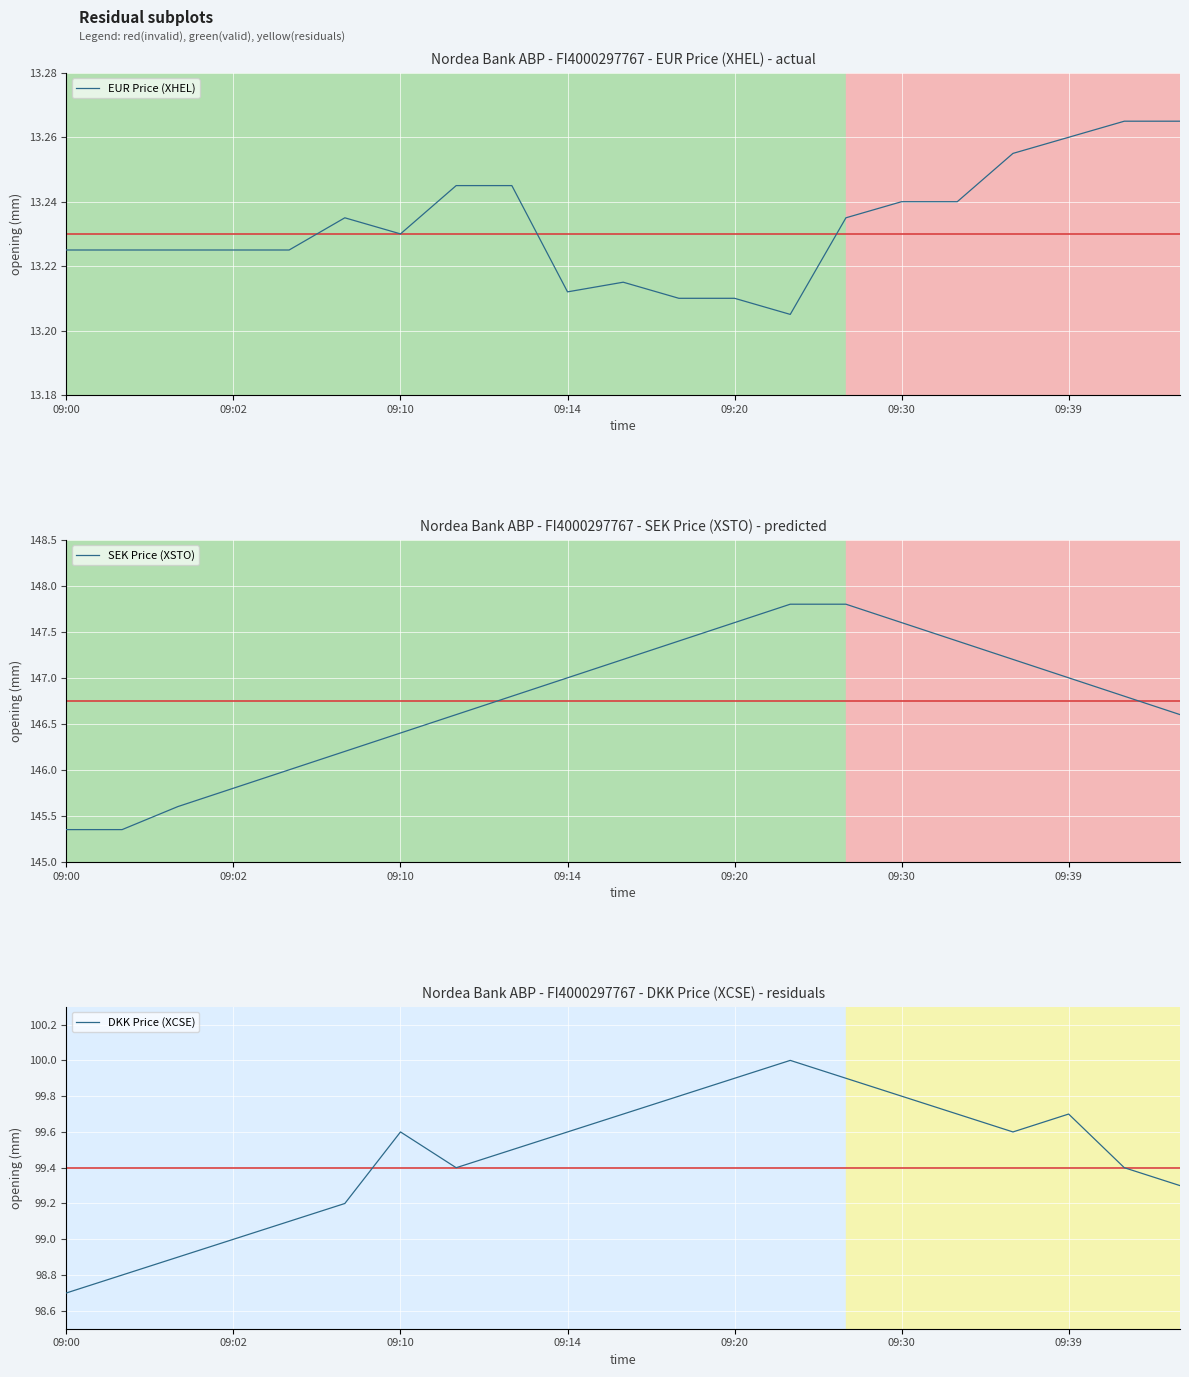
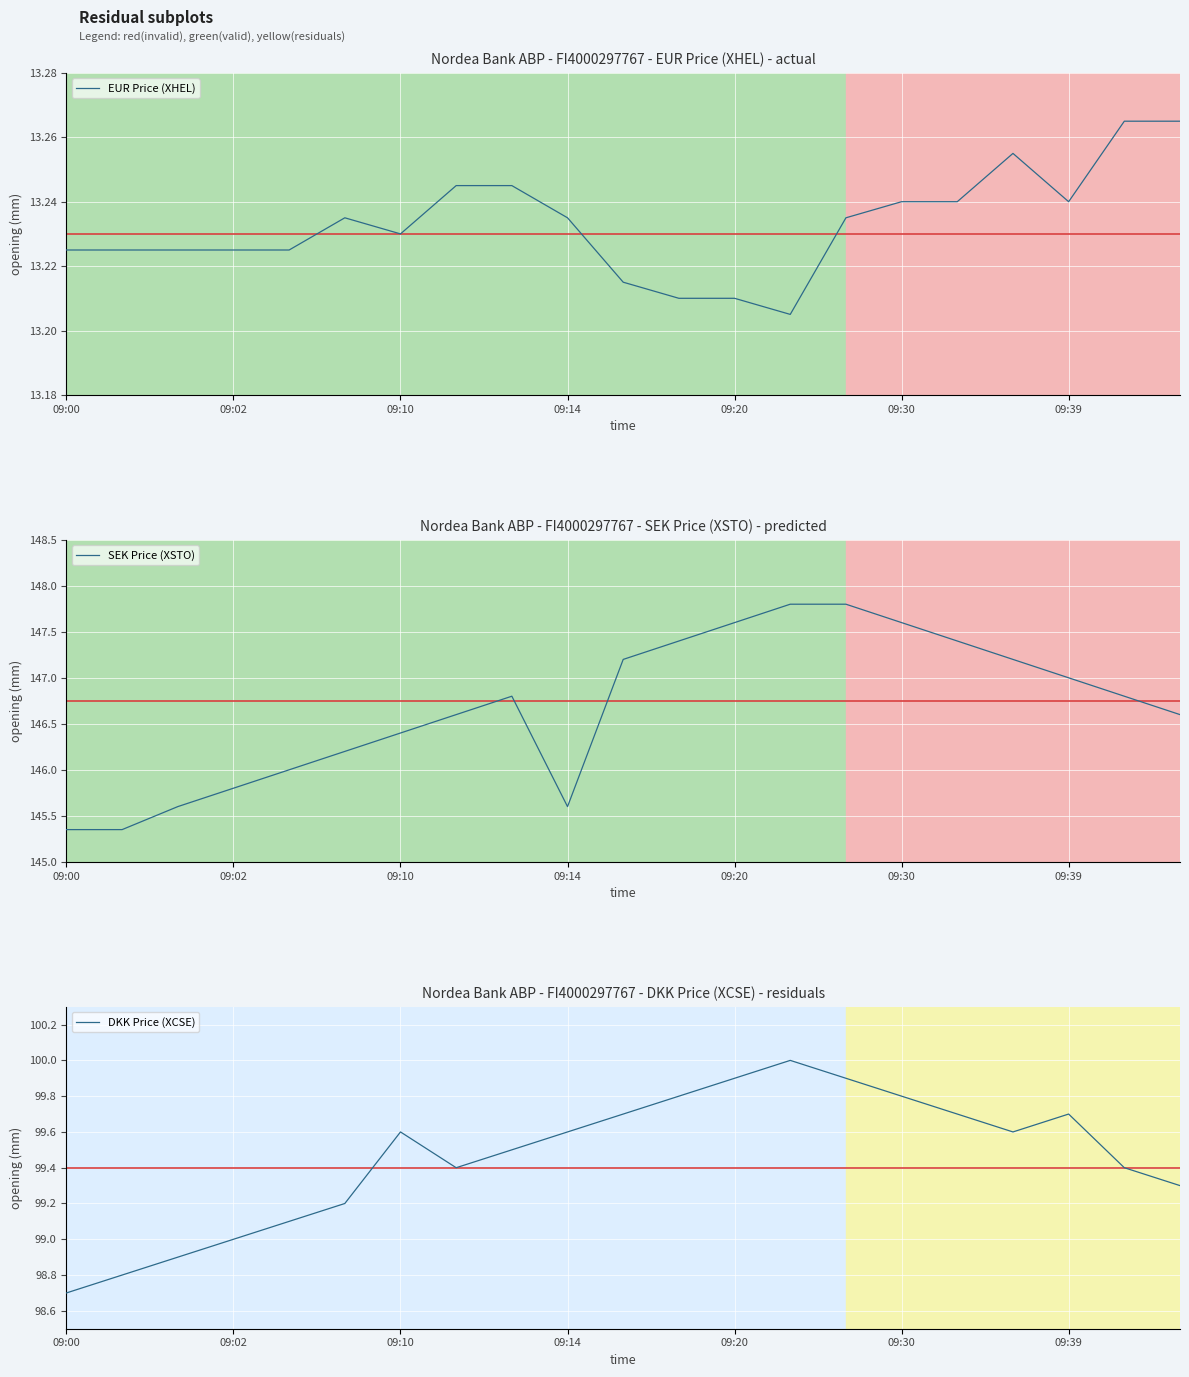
  {
    "Nordea Bank ABP - FI4000297767 - EUR Price (XHEL) - actual": {
      "09:10": 13.230,
-     "09:14": 13.212,
-     "09:39": 13.26
+     "09:14": 13.235,
+     "09:39": 13.24
    },
    "Nordea Bank ABP - FI4000297767 - SEK Price (XSTO) - predicted": {
      "09:10": 146.4,
-     "09:14": 147.0,
+     "09:14": 145.6,
      "09:39": 147.0
    },
    "Nordea Bank ABP - FI4000297767 - DKK Price (XCSE) - residuals": {
      "09:10": 99.60,
      "09:14": 99.60,
      "09:39": 99.70
    }
  }
